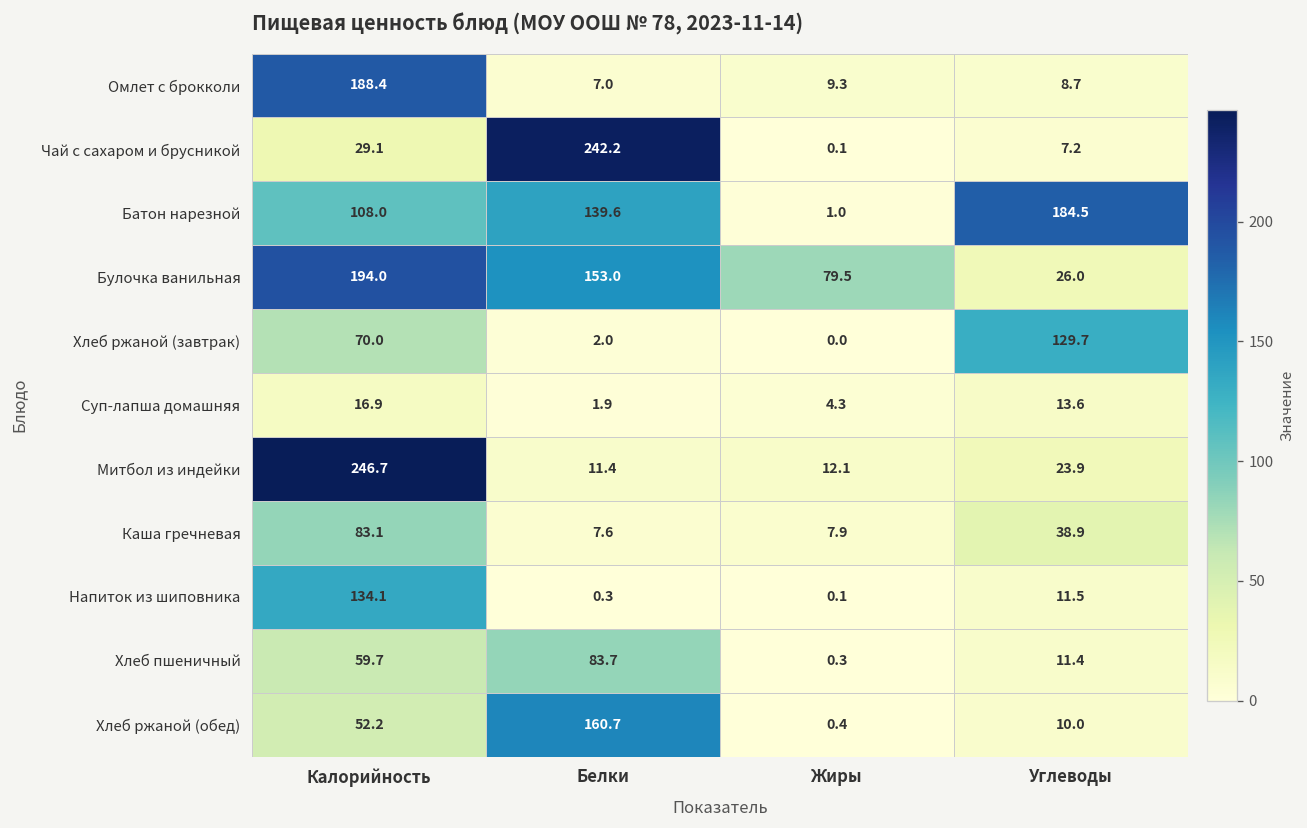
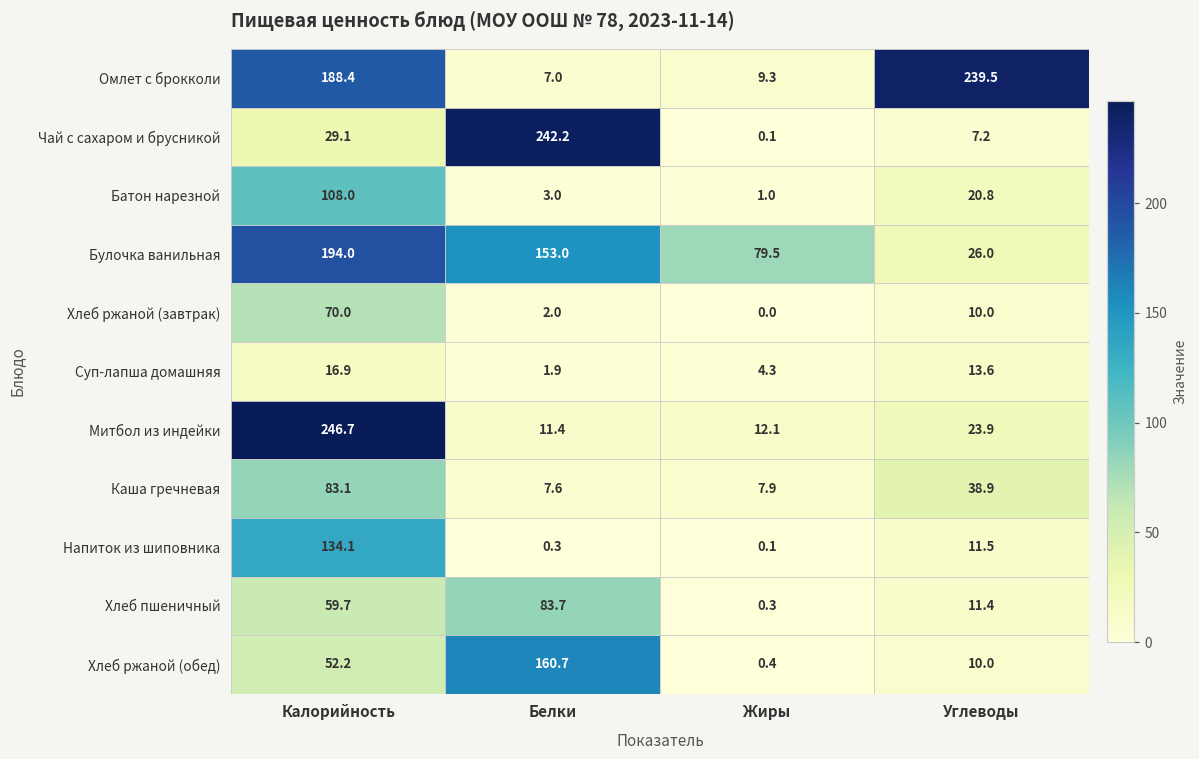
  {
    "Омлет с брокколи": {
      "Калорийность": 188.4,
      "Белки": 7.0,
      "Жиры": 9.3,
-     "Углеводы": 8.7
+     "Углеводы": 239.5
    },
    "Чай с сахаром и брусникой": {
      "Калорийность": 29.1,
      "Белки": 242.2,
      "Жиры": 0.1,
      "Углеводы": 7.2
    },
    "Батон нарезной": {
      "Калорийность": 108.0,
-     "Белки": 139.6,
+     "Белки": 3.0,
      "Жиры": 1.0,
-     "Углеводы": 184.5
+     "Углеводы": 20.8
    },
    "Булочка ванильная": {
      "Калорийность": 194.0,
      "Белки": 153.0,
      "Жиры": 79.5,
      "Углеводы": 26.0
    },
    "Хлеб ржаной (завтрак)": {
      "Калорийность": 70.0,
      "Белки": 2.0,
      "Жиры": 0.0,
-     "Углеводы": 129.7
+     "Углеводы": 10.0
    },
    "Суп-лапша домашняя": {
      "Калорийность": 16.9,
      "Белки": 1.9,
      "Жиры": 4.3,
      "Углеводы": 13.6
    },
    "Митбол из индейки": {
      "Калорийность": 246.7,
      "Белки": 11.4,
      "Жиры": 12.1,
      "Углеводы": 23.9
    },
    "Каша гречневая": {
      "Калорийность": 83.1,
      "Белки": 7.6,
      "Жиры": 7.9,
      "Углеводы": 38.9
    },
    "Напиток из шиповника": {
      "Калорийность": 134.1,
      "Белки": 0.3,
      "Жиры": 0.1,
      "Углеводы": 11.5
    },
    "Хлеб пшеничный": {
      "Калорийность": 59.7,
      "Белки": 83.7,
      "Жиры": 0.3,
      "Углеводы": 11.4
    },
    "Хлеб ржаной (обед)": {
      "Калорийность": 52.2,
      "Белки": 160.7,
      "Жиры": 0.4,
      "Углеводы": 10.0
    }
  }
